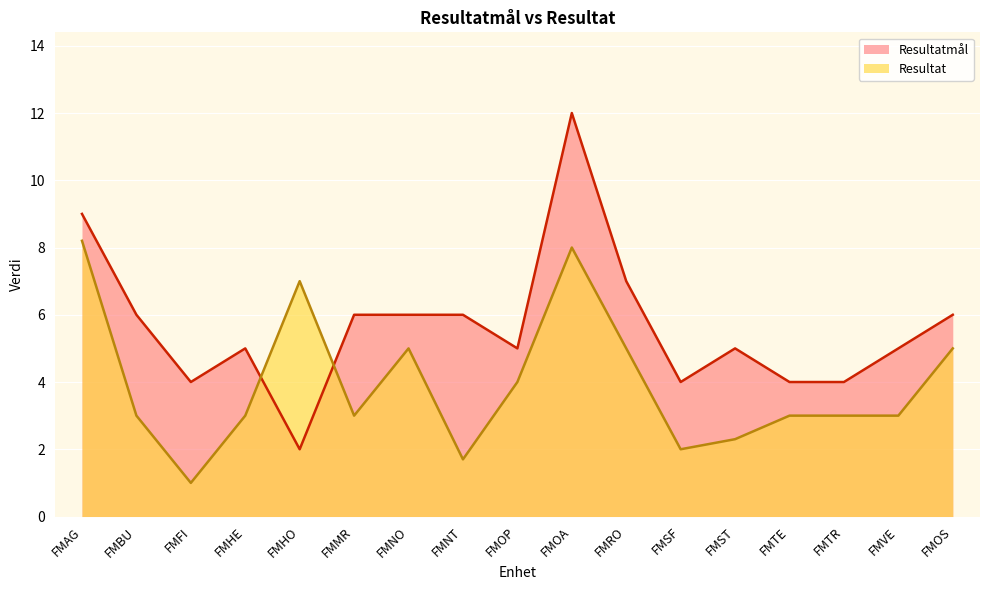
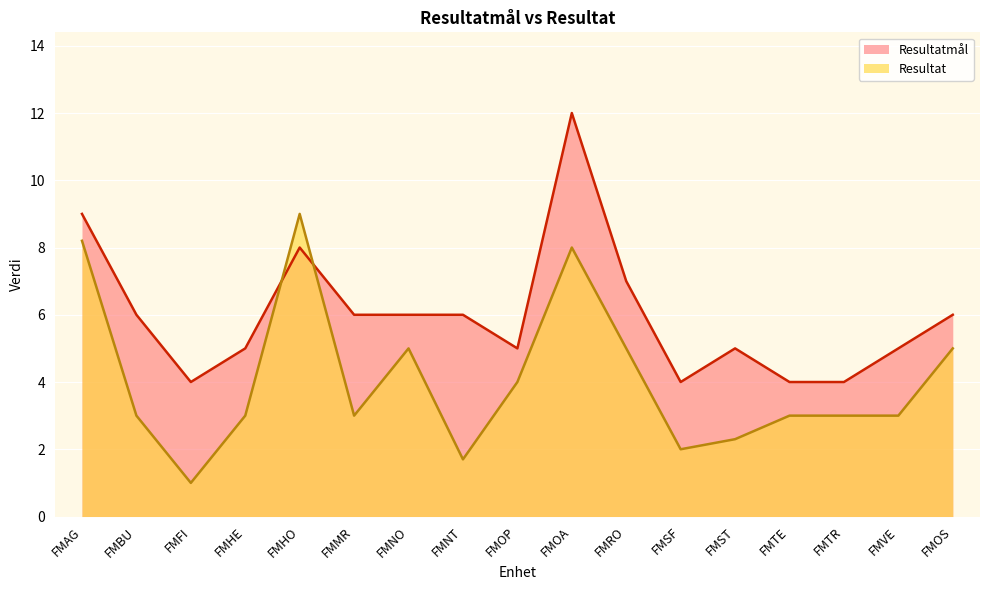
  {
    "Resultatmål": {
      "FMAG": 9,
      "FMBU": 6,
      "FMFI": 4,
      "FMHE": 5,
-     "FMHO": 2,
+     "FMHO": 8,
      "FMMR": 6,
      "FMNO": 6,
      "FMNT": 6,
      "FMOP": 5,
      "FMOA": 12,
      "FMRO": 7,
      "FMSF": 4,
      "FMST": 5,
      "FMTE": 4,
      "FMTR": 4,
      "FMVE": 5,
      "FMOS": 6
    },
    "Resultat": {
      "FMAG": 8.2,
      "FMBU": 3,
      "FMFI": 1,
      "FMHE": 3,
-     "FMHO": 7,
+     "FMHO": 9,
      "FMMR": 3,
      "FMNO": 5,
      "FMNT": 1.7,
      "FMOP": 4,
      "FMOA": 8,
      "FMRO": 5,
      "FMSF": 2,
      "FMST": 2.3,
      "FMTE": 3,
      "FMTR": 3,
      "FMVE": 3,
      "FMOS": 5
    }
  }
